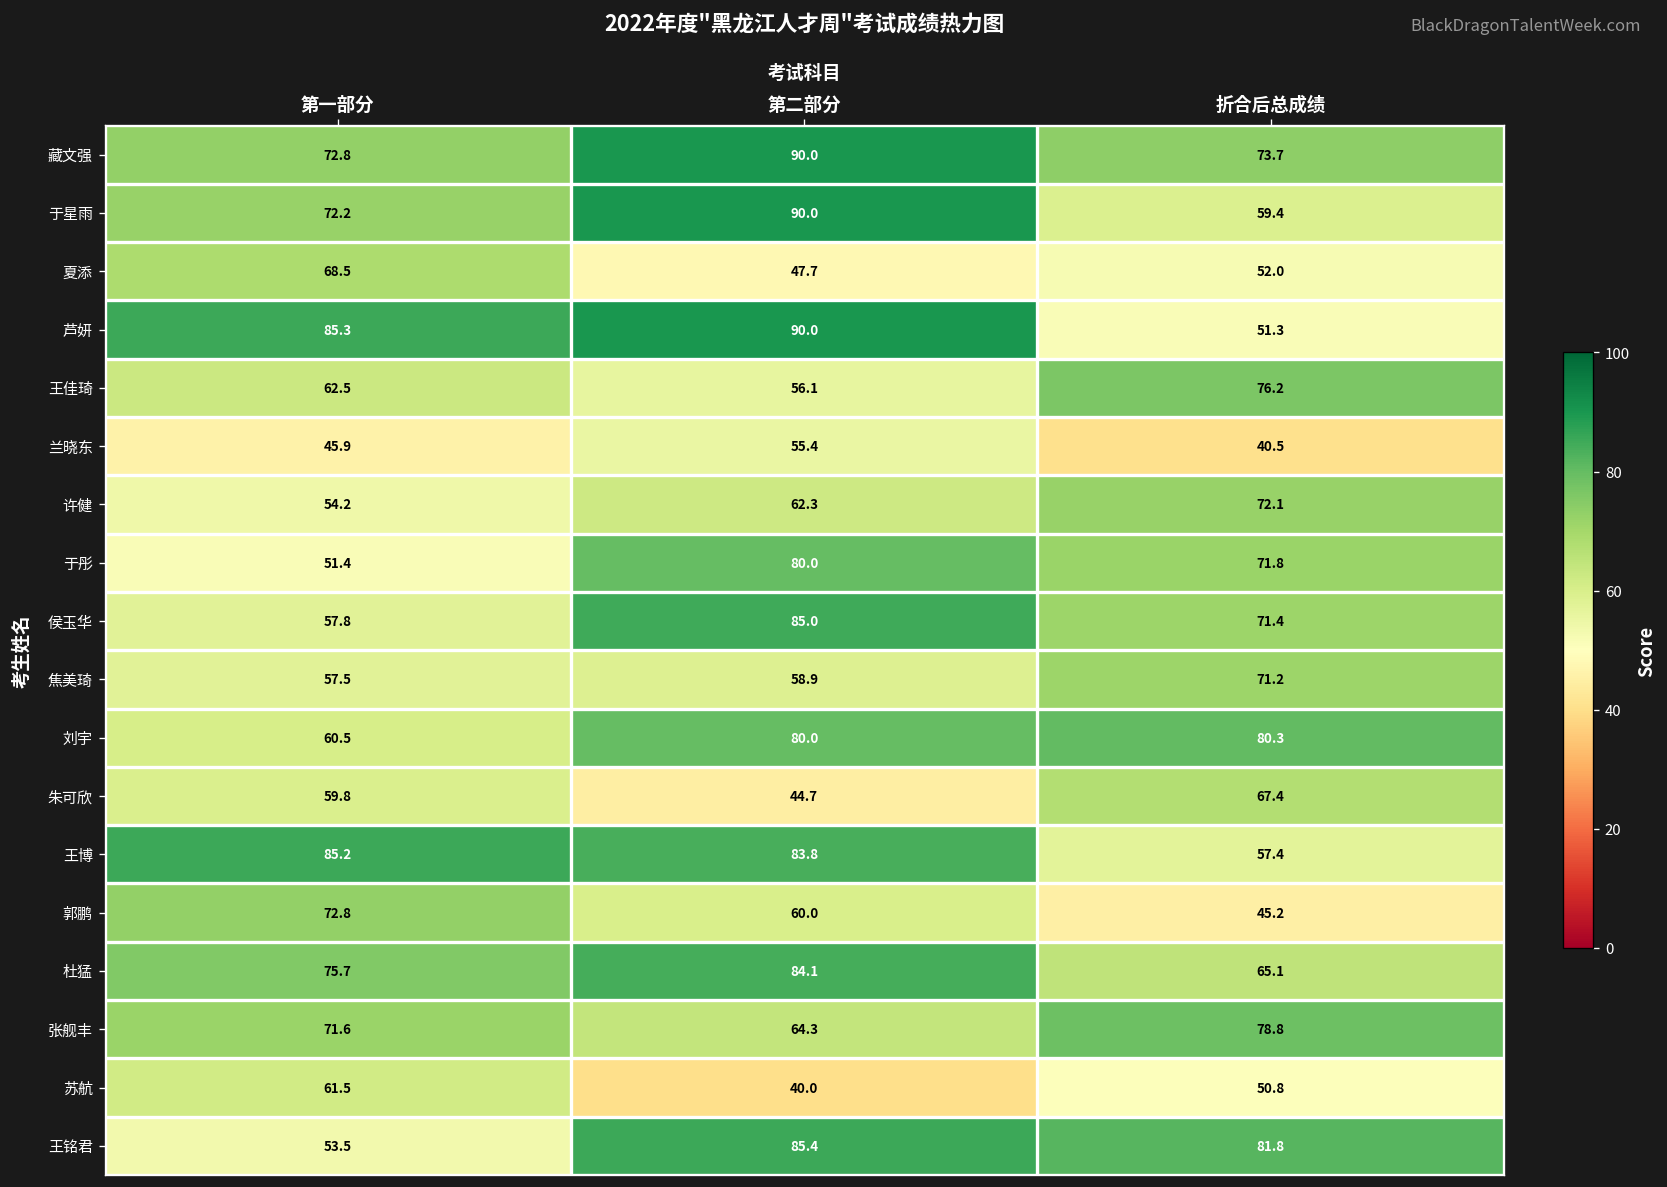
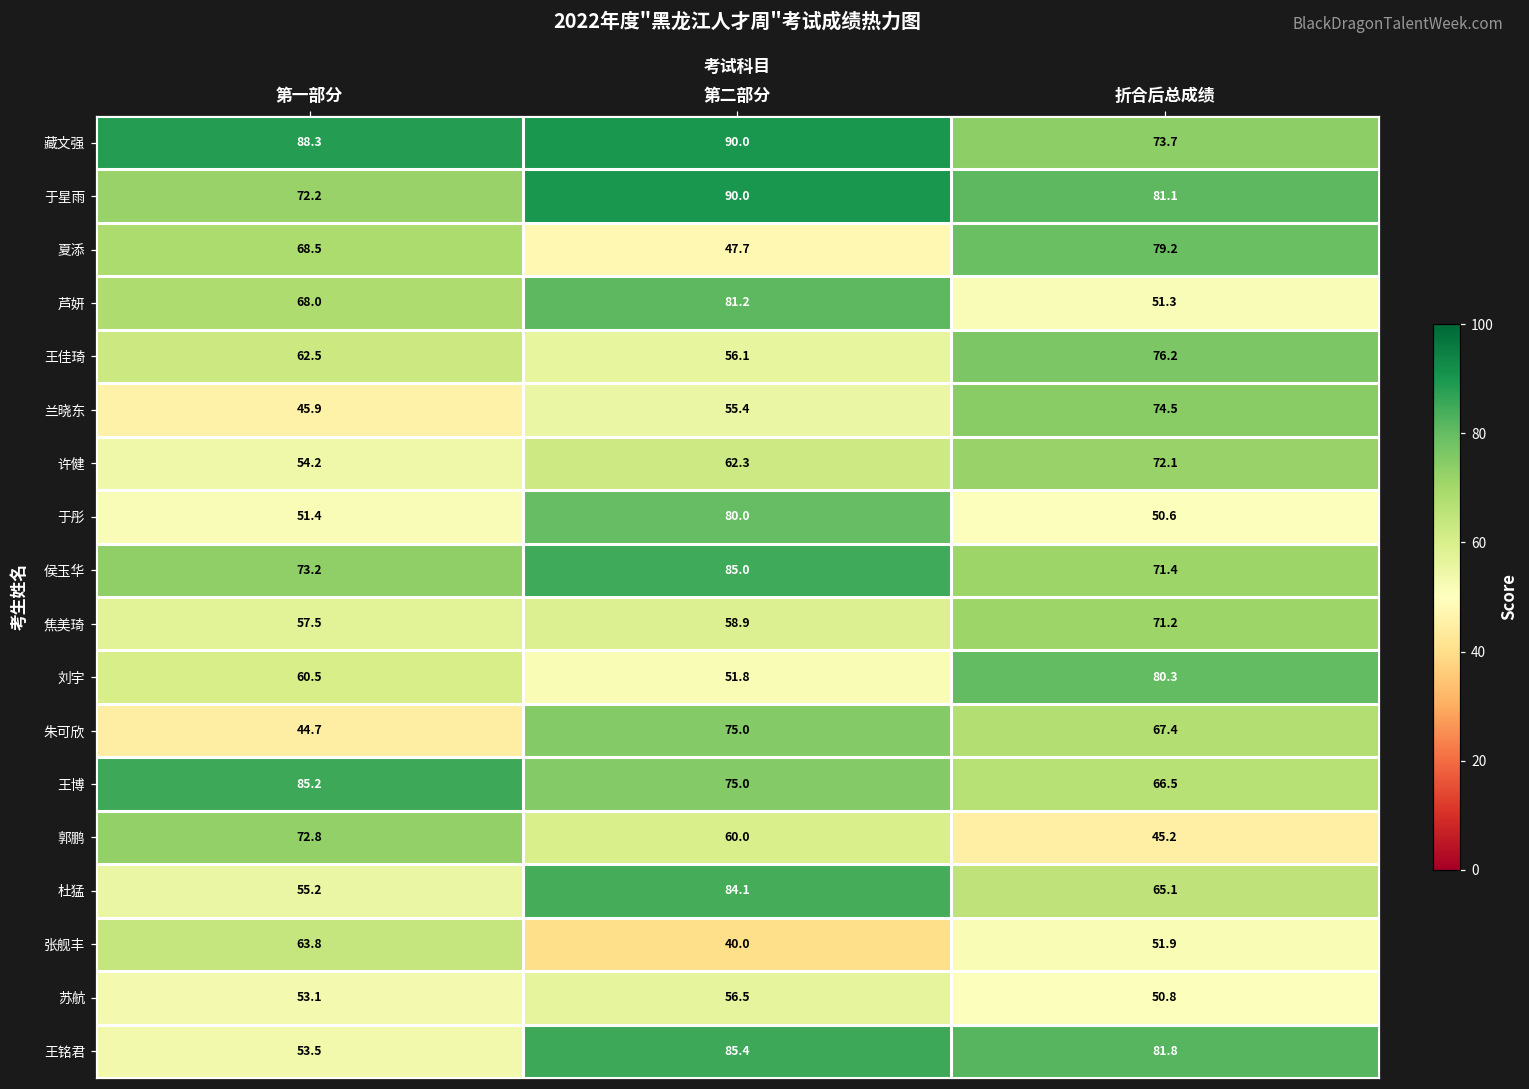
  {
    "藏文强": {
-     "第一部分": 72.8,
+     "第一部分": 88.3,
      "第二部分": 90.0,
      "折合后总成绩": 73.7
    },
    "于星雨": {
      "第一部分": 72.2,
      "第二部分": 90.0,
-     "折合后总成绩": 59.4
+     "折合后总成绩": 81.1
    },
    "夏添": {
      "第一部分": 68.5,
      "第二部分": 47.7,
-     "折合后总成绩": 52.0
+     "折合后总成绩": 79.2
    },
    "芦妍": {
-     "第一部分": 85.3,
-     "第二部分": 90.0,
+     "第一部分": 68.0,
+     "第二部分": 81.2,
      "折合后总成绩": 51.3
    },
    "王佳琦": {
      "第一部分": 62.5,
      "第二部分": 56.1,
      "折合后总成绩": 76.2
    },
    "兰晓东": {
      "第一部分": 45.9,
      "第二部分": 55.4,
-     "折合后总成绩": 40.5
+     "折合后总成绩": 74.5
    },
    "许健": {
      "第一部分": 54.2,
      "第二部分": 62.3,
      "折合后总成绩": 72.1
    },
    "于彤": {
      "第一部分": 51.4,
      "第二部分": 80.0,
-     "折合后总成绩": 71.8
+     "折合后总成绩": 50.6
    },
    "侯玉华": {
-     "第一部分": 57.8,
+     "第一部分": 73.2,
      "第二部分": 85.0,
      "折合后总成绩": 71.4
    },
    "焦美琦": {
      "第一部分": 57.5,
      "第二部分": 58.9,
      "折合后总成绩": 71.2
    },
    "刘宇": {
      "第一部分": 60.5,
-     "第二部分": 80.0,
+     "第二部分": 51.8,
      "折合后总成绩": 80.3
    },
    "朱可欣": {
-     "第一部分": 59.8,
-     "第二部分": 44.7,
+     "第一部分": 44.7,
+     "第二部分": 75.0,
      "折合后总成绩": 67.4
    },
    "王博": {
      "第一部分": 85.2,
-     "第二部分": 83.8,
-     "折合后总成绩": 57.4
+     "第二部分": 75.0,
+     "折合后总成绩": 66.5
    },
    "郭鹏": {
      "第一部分": 72.8,
      "第二部分": 60.0,
      "折合后总成绩": 45.2
    },
    "杜猛": {
-     "第一部分": 75.7,
+     "第一部分": 55.2,
      "第二部分": 84.1,
      "折合后总成绩": 65.1
    },
    "张舰丰": {
-     "第一部分": 71.6,
-     "第二部分": 64.3,
-     "折合后总成绩": 78.8
+     "第一部分": 63.8,
+     "第二部分": 40.0,
+     "折合后总成绩": 51.9
    },
    "苏航": {
-     "第一部分": 61.5,
-     "第二部分": 40.0,
+     "第一部分": 53.1,
+     "第二部分": 56.5,
      "折合后总成绩": 50.8
    },
    "王铭君": {
      "第一部分": 53.5,
      "第二部分": 85.4,
      "折合后总成绩": 81.8
    }
  }
